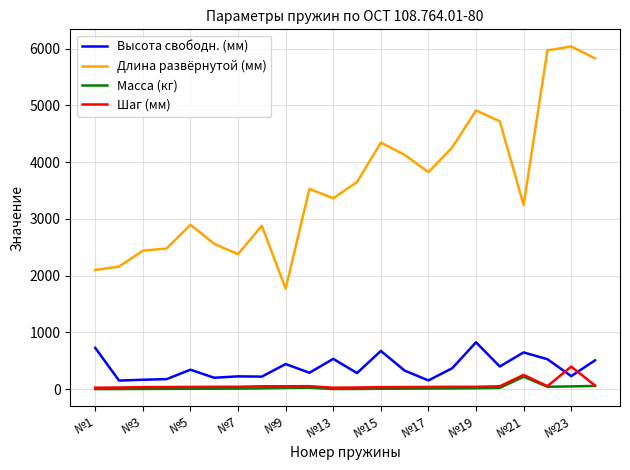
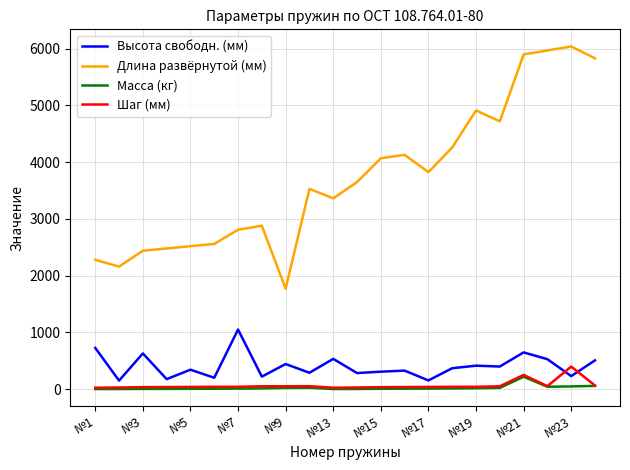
  {
    "Высота свободн. (мм)": {
      "№1": 700,
-     "№3": 200,
+     "№3": 600,
      "№5": 300,
-     "№7": 200,
+     "№7": 1100,
      "№9": 400,
      "№13": 500,
-     "№15": 700,
+     "№15": 300,
      "№17": 200,
-     "№19": 800,
+     "№19": 400,
      "№21": 600,
      "№23": 200
    },
    "Длина развёрнутой (мм)": {
-     "№1": 2100,
+     "№1": 2300,
      "№3": 2400,
-     "№5": 2900,
-     "№7": 2400,
+     "№5": 2500,
+     "№7": 2800,
      "№9": 1800,
      "№13": 3400,
-     "№15": 4300,
+     "№15": 4100,
      "№17": 3800,
      "№19": 4900,
-     "№21": 3200,
+     "№21": 5900,
      "№23": 6000
    },
    "Масса (кг)": {
      "№23": 0
    },
    "Шаг (мм)": {
      "№23": 400
    }
  }
